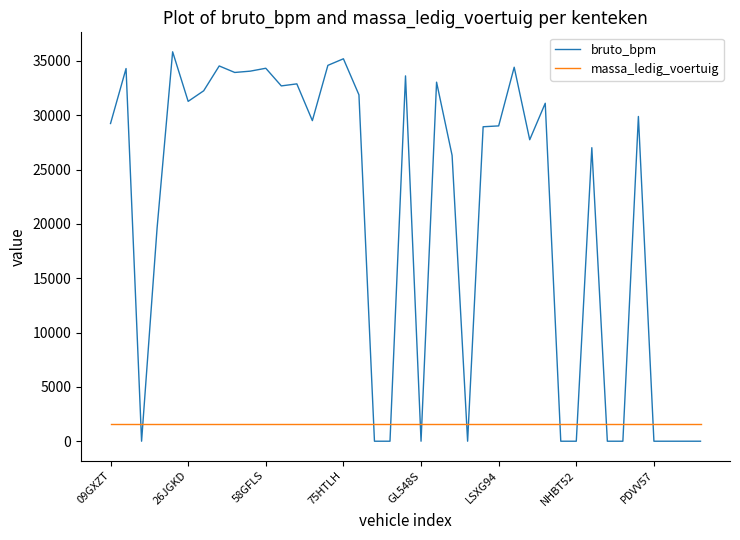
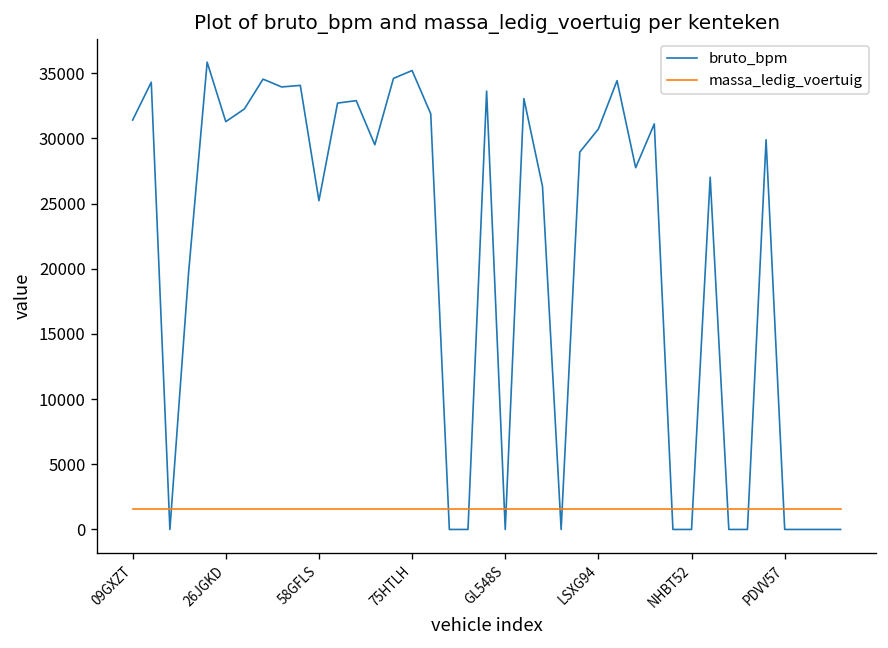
  {
    "bruto_bpm": {
-     "09GXZT": 29200,
+     "09GXZT": 31400,
      "26JGKD": 31300,
-     "58GFLS": 34300,
+     "58GFLS": 25200,
      "75HTLH": 35200,
      "GL548S": 0,
-     "LSXG94": 29000,
+     "LSXG94": 30700,
      "NHBT52": 0,
      "PDVV57": 0
    },
    "massa_ledig_voertuig": {
      "09GXZT": 1600,
      "26JGKD": 1600,
      "58GFLS": 1600,
      "75HTLH": 1600,
      "GL548S": 1600,
      "LSXG94": 1600,
      "NHBT52": 1600,
      "PDVV57": 1600
    }
  }
